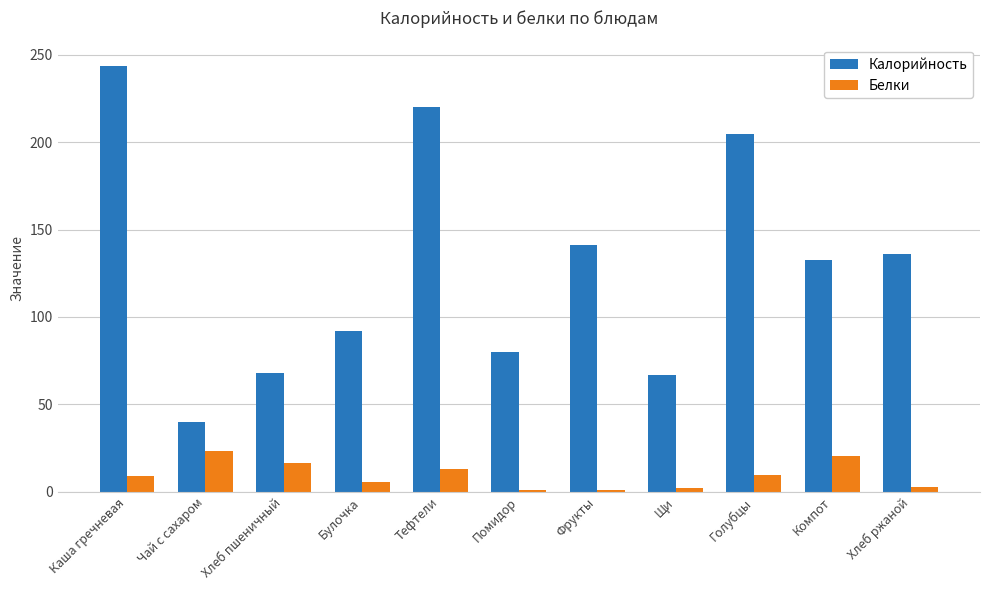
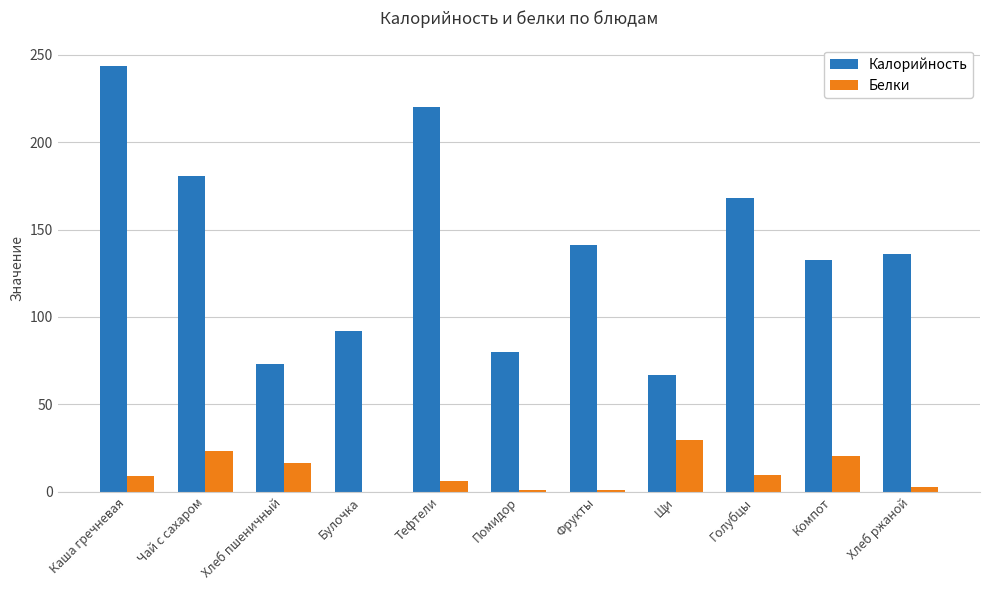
  {
    "Калорийность": {
      "Каша гречневая": 244,
-     "Чай с сахаром": 40,
-     "Хлеб пшеничный": 68,
+     "Чай с сахаром": 181,
+     "Хлеб пшеничный": 73,
      "Булочка": 92,
      "Тефтели": 220,
      "Помидор": 80,
      "Фрукты": 141,
      "Щи": 67,
-     "Голубцы": 205,
+     "Голубцы": 168,
      "Компот": 133,
      "Хлеб ржаной": 136
    },
    "Белки": {
      "Каша гречневая": 9,
      "Чай с сахаром": 23,
      "Хлеб пшеничный": 16,
-     "Булочка": 6,
-     "Тефтели": 13,
-     "Щи": 2,
+     "Булочка": 0,
+     "Тефтели": 6,
+     "Щи": 29,
      "Голубцы": 10,
      "Компот": 21,
      "Хлеб ржаной": 2
    }
  }
